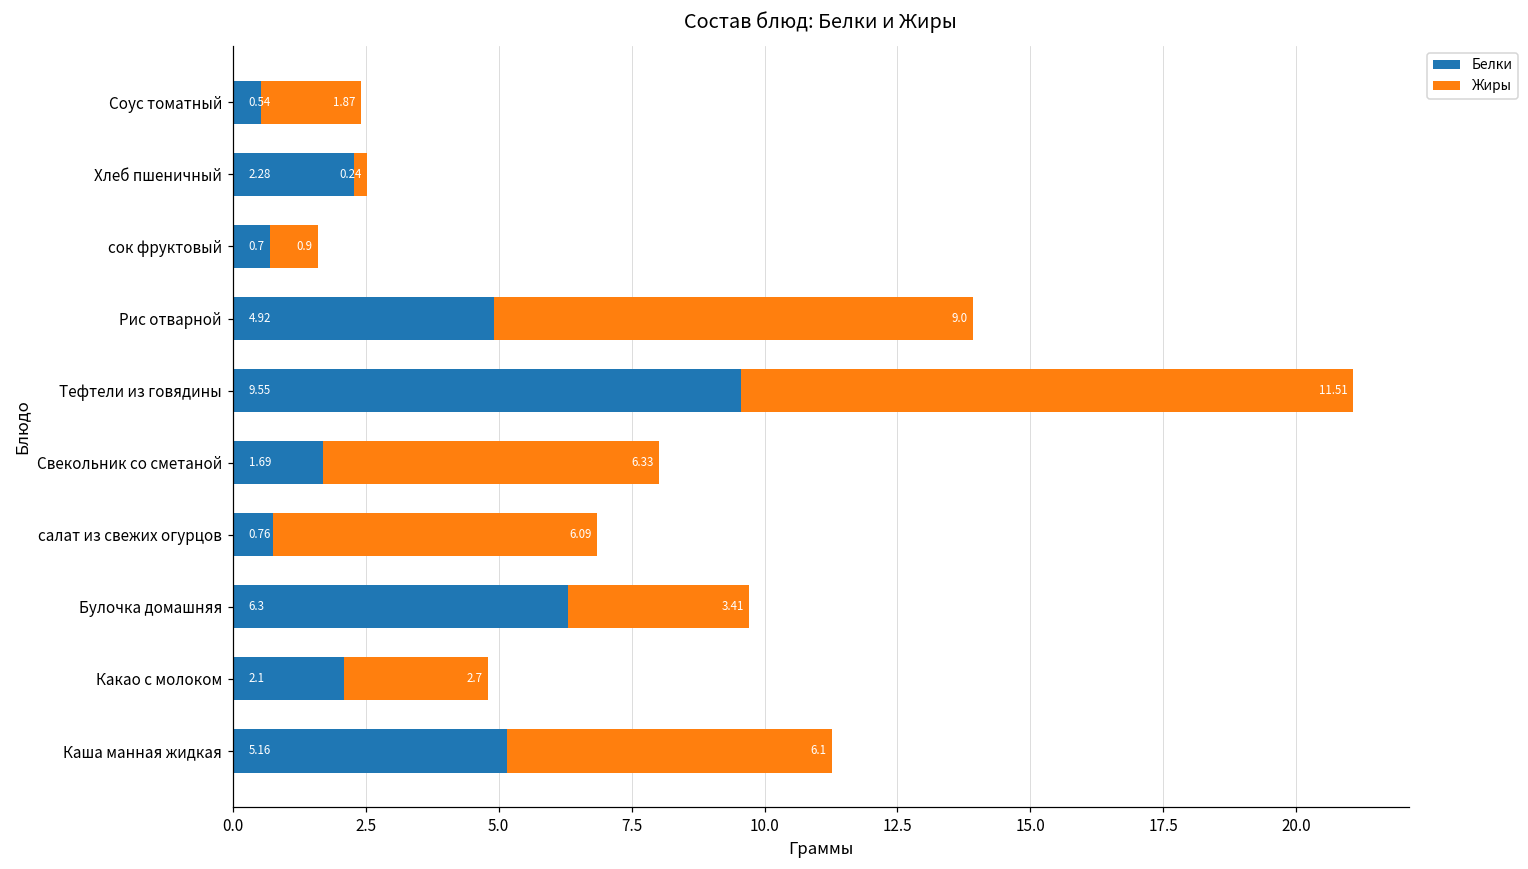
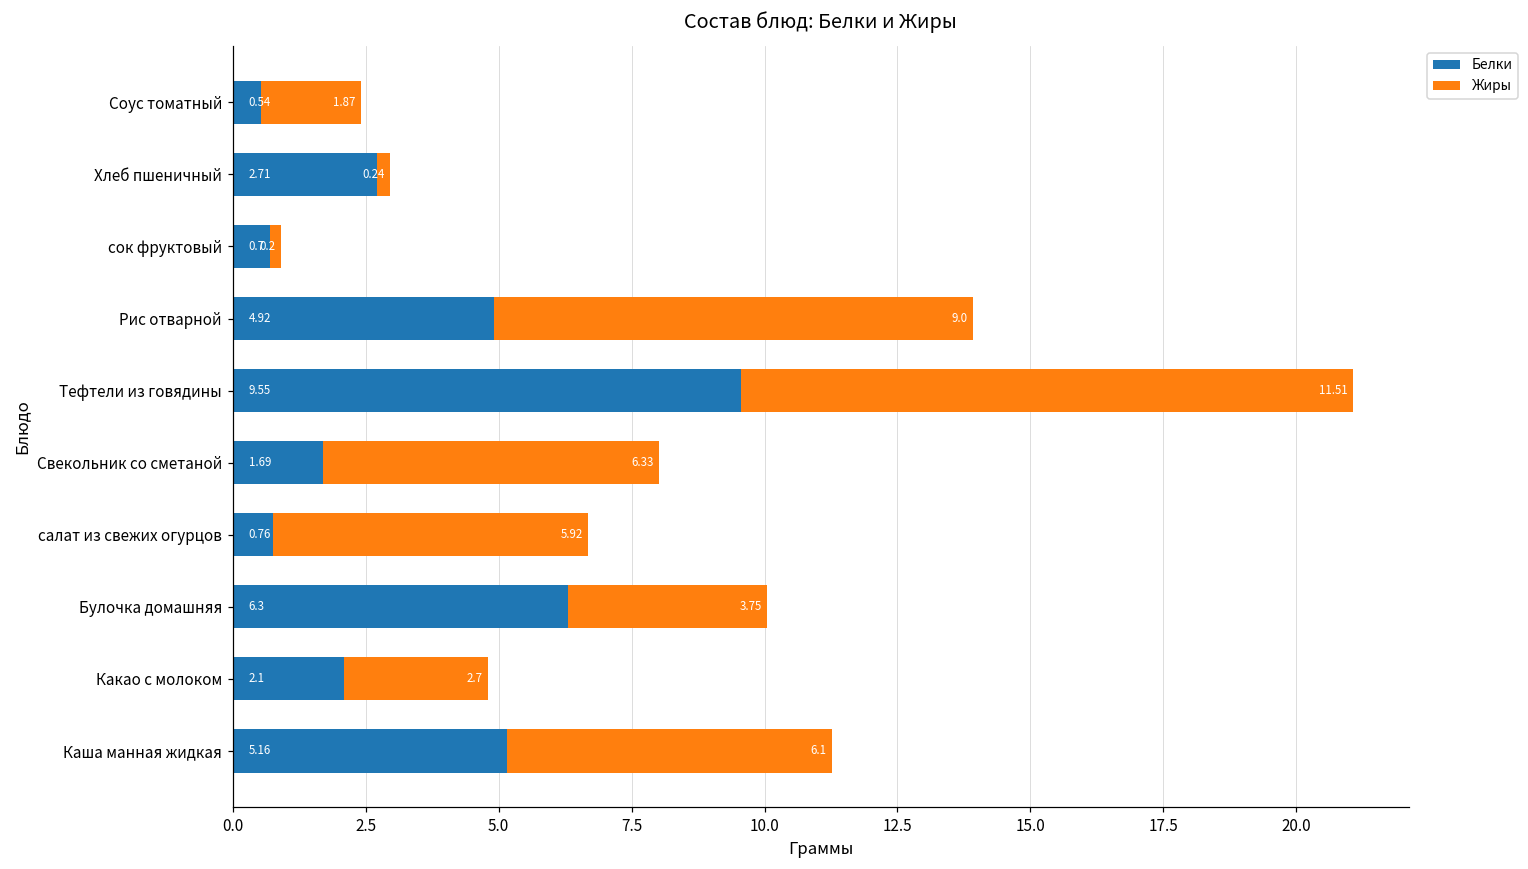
  {
    "Белки": {
      "Соус томатный": 0.54,
-     "Хлеб пшеничный": 2.28,
+     "Хлеб пшеничный": 2.71,
      "Рис отварной": 4.92,
      "Тефтели из говядины": 9.55,
      "Свекольник со сметаной": 1.69,
      "салат из свежих огурцов": 0.76,
      "Булочка домашняя": 6.3,
      "Какао с молоком": 2.1,
      "Каша манная жидкая": 5.16
    },
    "Жиры": {
      "Соус томатный": 1.87,
      "Хлеб пшеничный": 0.24,
-     "сок фруктовый": 0.9,
+     "сок фруктовый": 0.2,
      "Рис отварной": 9.0,
      "Тефтели из говядины": 11.51,
      "Свекольник со сметаной": 6.33,
-     "салат из свежих огурцов": 6.09,
-     "Булочка домашняя": 3.41,
+     "салат из свежих огурцов": 5.92,
+     "Булочка домашняя": 3.75,
      "Какао с молоком": 2.7,
      "Каша манная жидкая": 6.1
    }
  }
